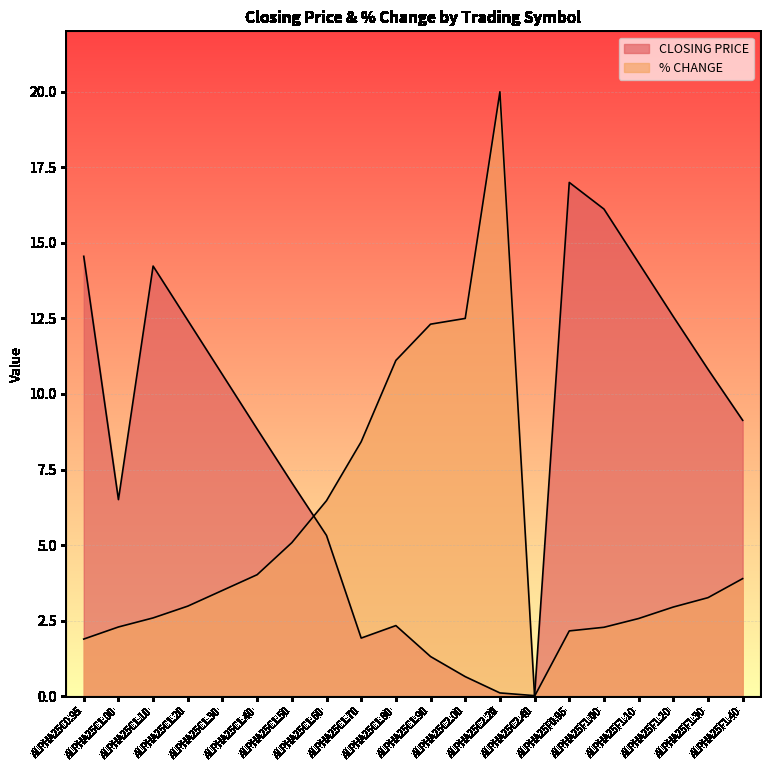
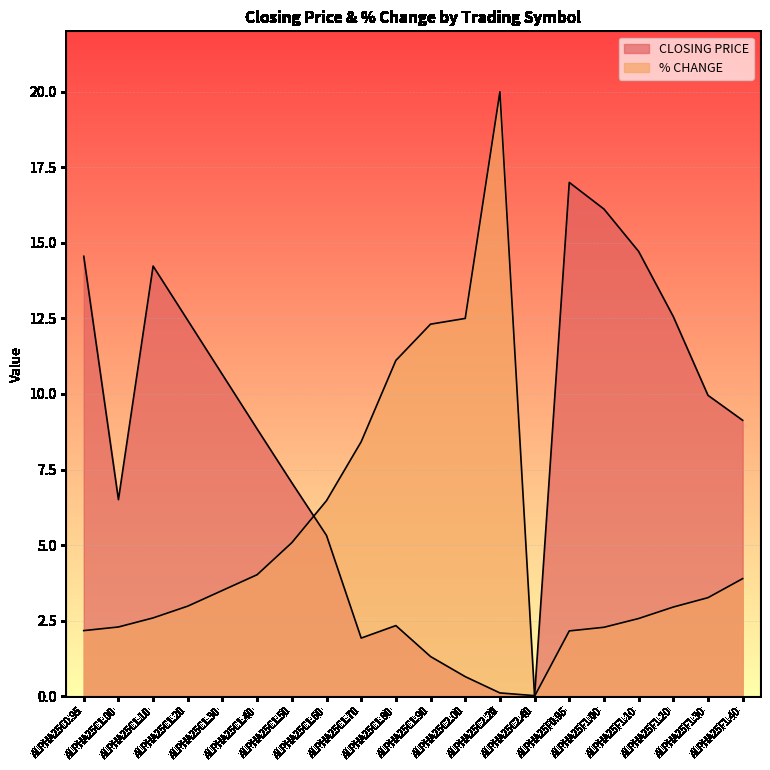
  {
    "CLOSING PRICE": {
      "ALPHA25C0.95": 14.6,
      "ALPHA25C1.00": 6.5,
      "ALPHA25C1.10": 14.2,
      "ALPHA25C1.20": 12.4,
      "ALPHA25C1.30": 10.6,
      "ALPHA25C1.40": 8.8,
      "ALPHA25C1.50": 7.1,
      "ALPHA25C1.60": 5.3,
      "ALPHA25C1.70": 1.9,
      "ALPHA25C1.80": 2.3,
      "ALPHA25C1.90": 1.3,
      "ALPHA25C2.00": 0.6,
      "ALPHA25C2.20": 0.1,
      "ALPHA25F0.95": 17.0,
      "ALPHA25F1.00": 16.1,
-     "ALPHA25F1.10": 14.3,
+     "ALPHA25F1.10": 14.7,
      "ALPHA25F1.20": 12.6,
-     "ALPHA25F1.30": 10.8,
+     "ALPHA25F1.30": 10.0,
      "ALPHA25F1.40": 9.1
    },
    "% CHANGE": {
-     "ALPHA25C0.95": 1.9,
+     "ALPHA25C0.95": 2.2,
      "ALPHA25C1.00": 2.3,
      "ALPHA25C1.10": 2.6,
      "ALPHA25C1.20": 3.0,
      "ALPHA25C1.30": 3.5,
      "ALPHA25C1.40": 4.0,
      "ALPHA25C1.50": 5.1,
      "ALPHA25C1.60": 6.5,
      "ALPHA25C1.70": 8.4,
      "ALPHA25C1.80": 11.1,
      "ALPHA25C1.90": 12.3,
      "ALPHA25C2.00": 12.5,
      "ALPHA25C2.20": 20.0,
      "ALPHA25F0.95": 2.2,
      "ALPHA25F1.00": 2.3,
      "ALPHA25F1.10": 2.6,
      "ALPHA25F1.20": 3.0,
      "ALPHA25F1.30": 3.3,
      "ALPHA25F1.40": 3.9
    }
  }
